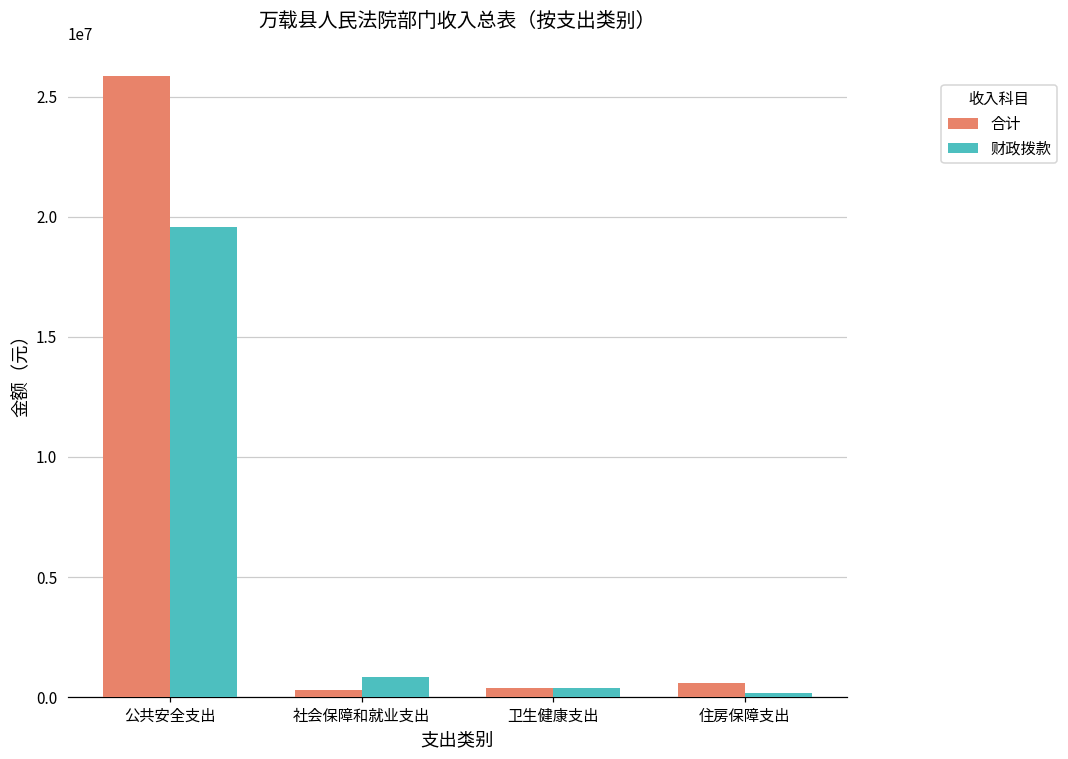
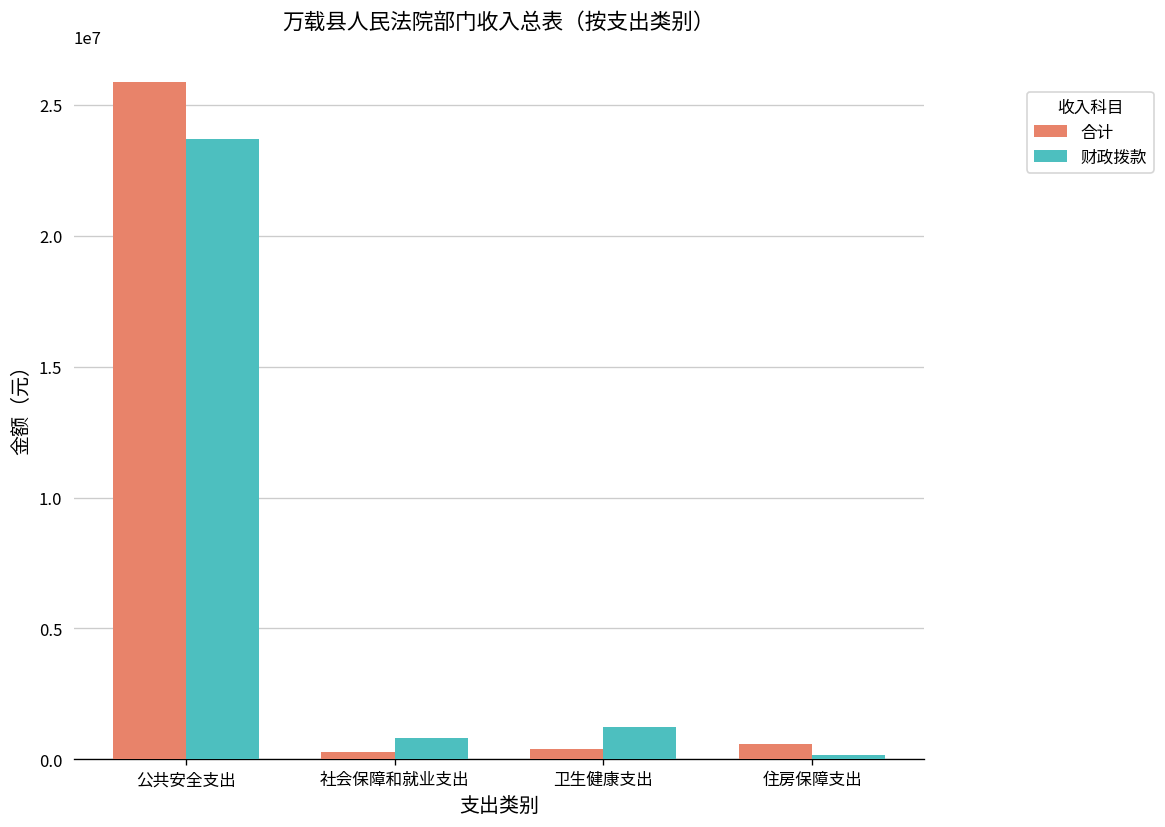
  {
    "合计": {
      "公共安全支出": 25900000,
      "社会保障和就业支出": 300000,
      "卫生健康支出": 400000,
      "住房保障支出": 600000
    },
    "财政拨款": {
-     "公共安全支出": 19600000,
+     "公共安全支出": 23700000,
      "社会保障和就业支出": 800000,
-     "卫生健康支出": 400000,
+     "卫生健康支出": 1200000,
      "住房保障支出": 200000
    }
  }
